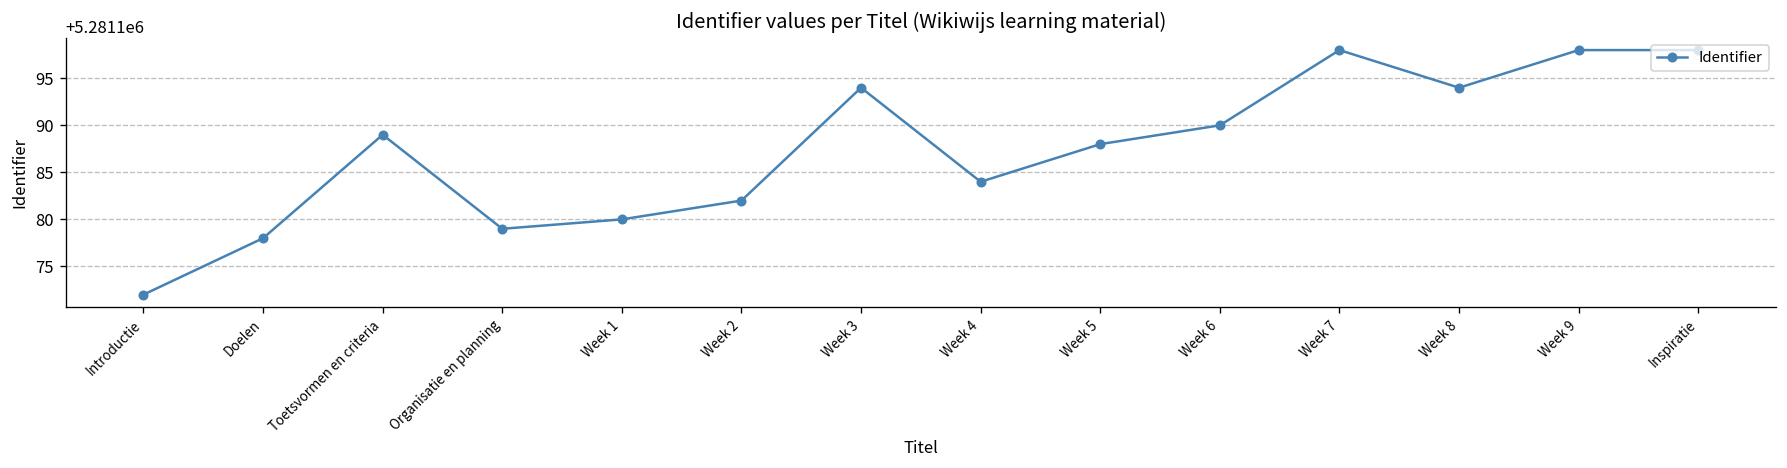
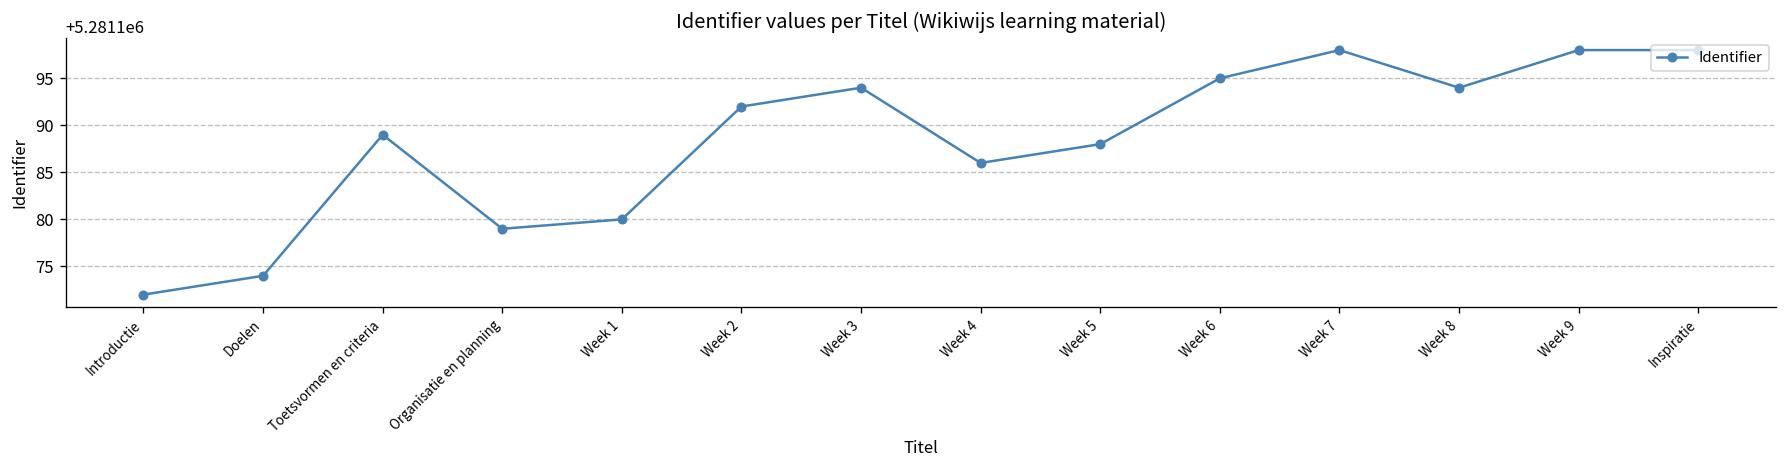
  {
    "Introductie": 5281172,
-   "Doelen": 5281178,
+   "Doelen": 5281174,
    "Toetsvormen en criteria": 5281189,
    "Organisatie en planning": 5281179,
    "Week 1": 5281180,
-   "Week 2": 5281182,
+   "Week 2": 5281192,
    "Week 3": 5281194,
-   "Week 4": 5281184,
+   "Week 4": 5281186,
    "Week 5": 5281188,
-   "Week 6": 5281190,
+   "Week 6": 5281195,
    "Week 7": 5281198,
    "Week 8": 5281194,
    "Week 9": 5281198
  }
